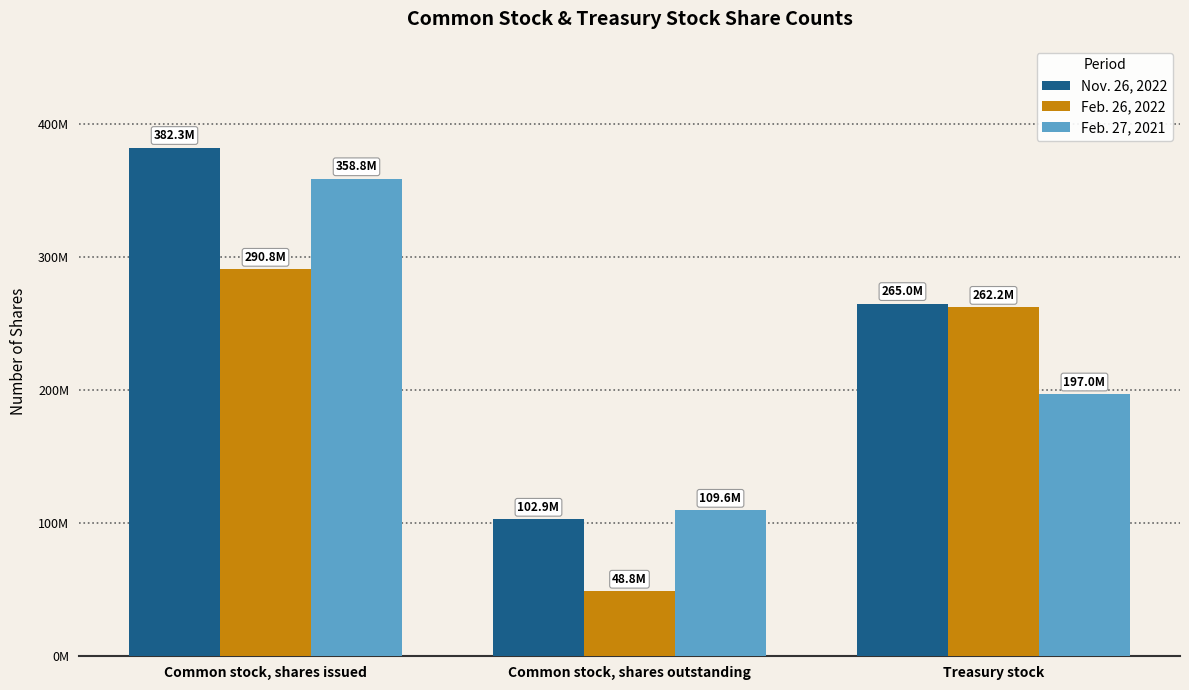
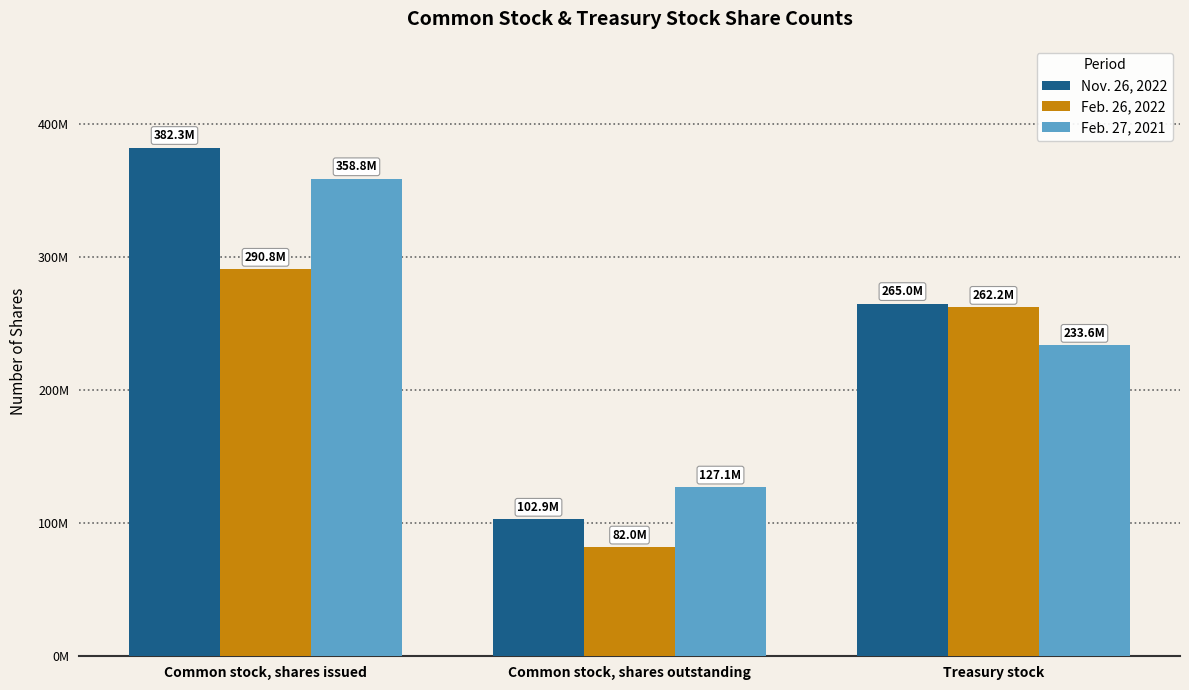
  {
    "Feb. 26, 2022": {
-     "Common stock, shares outstanding": "48.8M"
+     "Common stock, shares outstanding": "82.0M"
    },
    "Feb. 27, 2021": {
-     "Common stock, shares outstanding": "109.6M",
-     "Treasury stock": "197.0M"
+     "Common stock, shares outstanding": "127.1M",
+     "Treasury stock": "233.6M"
    }
  }
